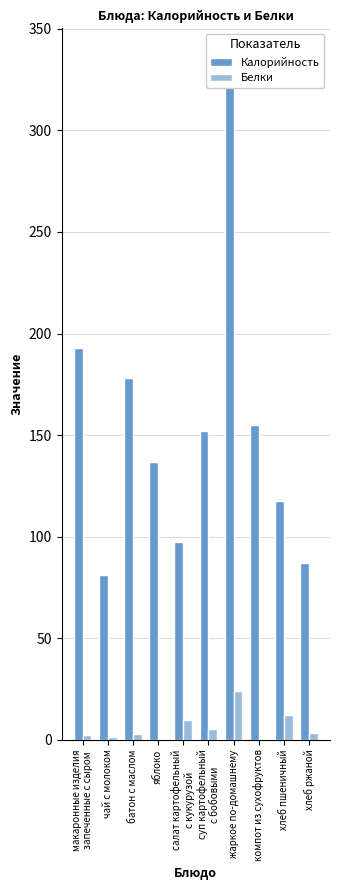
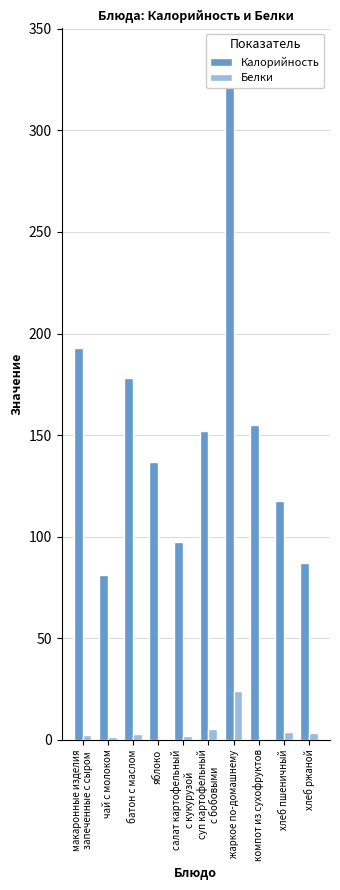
  {
    "Калорийность": {
      "макаронные изделия запеченные с сыром": 193,
      "чай с молоком": 81,
      "батон с маслом": 178,
      "яблоко": 137,
      "салат картофельный с кукурузой": 97,
      "суп картофельный с бобовыми": 152,
      "компот из сухофруктов": 155,
      "хлеб пшеничный": 118,
      "хлеб ржаной": 87
    },
    "Белки": {
      "макаронные изделия запеченные с сыром": 3,
      "чай с молоком": 2,
      "батон с маслом": 3,
-     "салат картофельный с кукурузой": 10,
+     "салат картофельный с кукурузой": 2,
      "суп картофельный с бобовыми": 5,
      "жаркое по-домашнему": 24,
-     "хлеб пшеничный": 12,
+     "хлеб пшеничный": 4,
      "хлеб ржаной": 3
    }
  }
